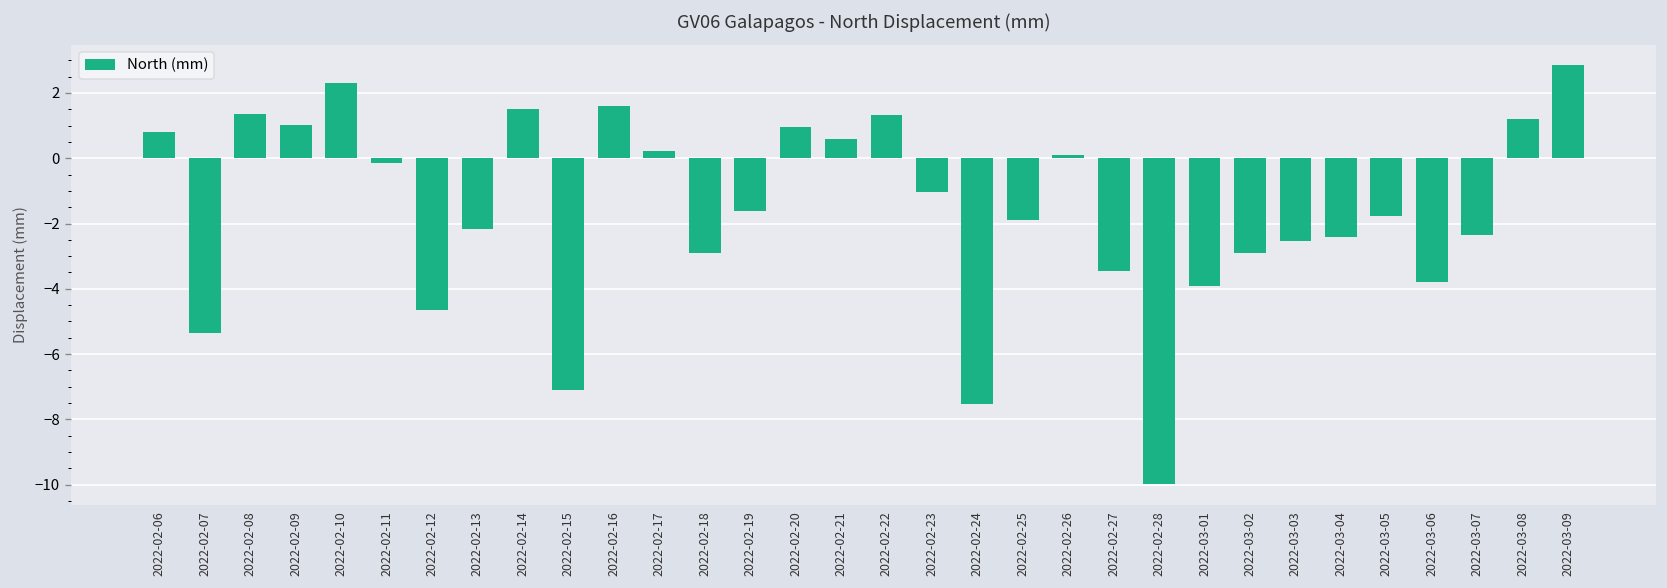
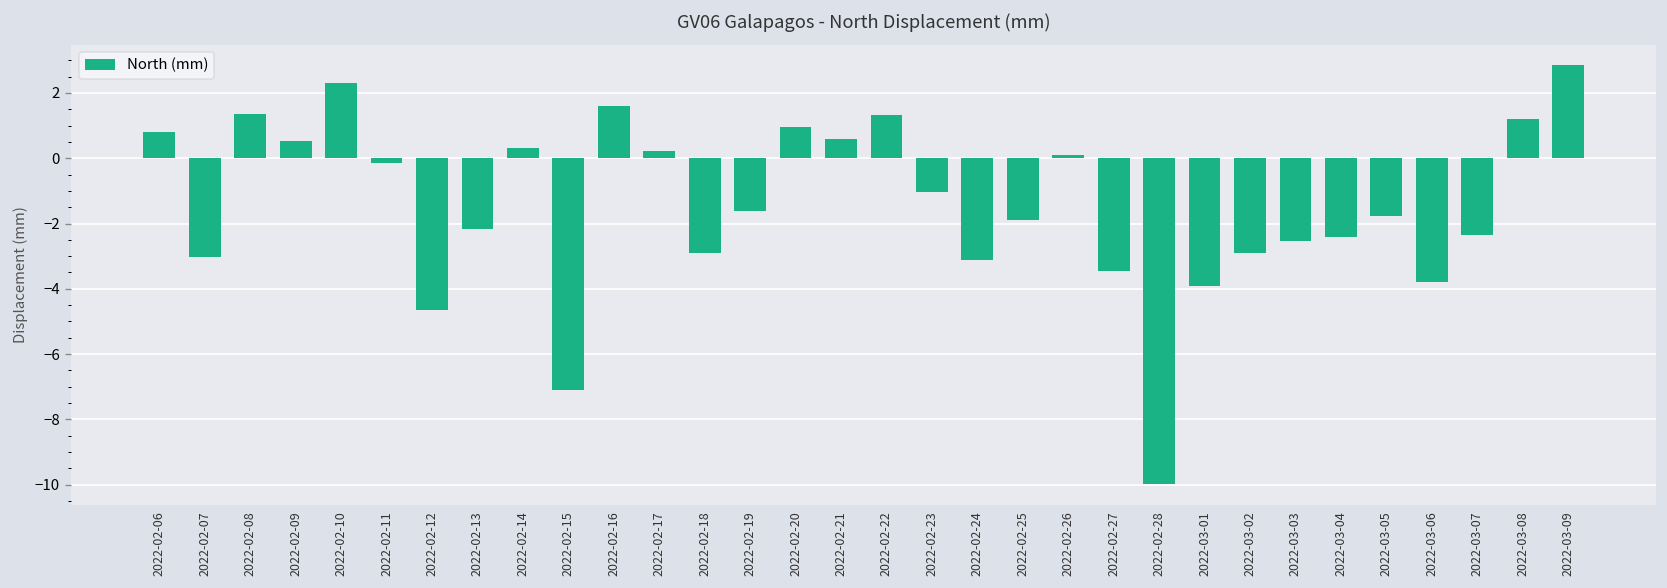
  {
    "2022-02-06": 0.8,
-   "2022-02-07": -5.3,
+   "2022-02-07": -3.0,
    "2022-02-08": 1.4,
-   "2022-02-09": 1.0,
+   "2022-02-09": 0.5,
    "2022-02-10": 2.3,
    "2022-02-11": -0.1,
    "2022-02-12": -4.6,
    "2022-02-13": -2.2,
-   "2022-02-14": 1.5,
+   "2022-02-14": 0.3,
    "2022-02-15": -7.1,
    "2022-02-16": 1.6,
    "2022-02-17": 0.2,
    "2022-02-18": -2.9,
    "2022-02-19": -1.6,
    "2022-02-20": 1.0,
    "2022-02-21": 0.6,
    "2022-02-22": 1.3,
    "2022-02-23": -1.0,
-   "2022-02-24": -7.5,
+   "2022-02-24": -3.1,
    "2022-02-25": -1.9,
    "2022-02-26": 0.1,
    "2022-02-27": -3.5,
    "2022-02-28": -10.0,
    "2022-03-01": -3.9,
    "2022-03-02": -2.9,
    "2022-03-03": -2.6,
    "2022-03-04": -2.4,
    "2022-03-05": -1.8,
    "2022-03-06": -3.8,
    "2022-03-07": -2.3,
    "2022-03-08": 1.2,
    "2022-03-09": 2.8
  }
